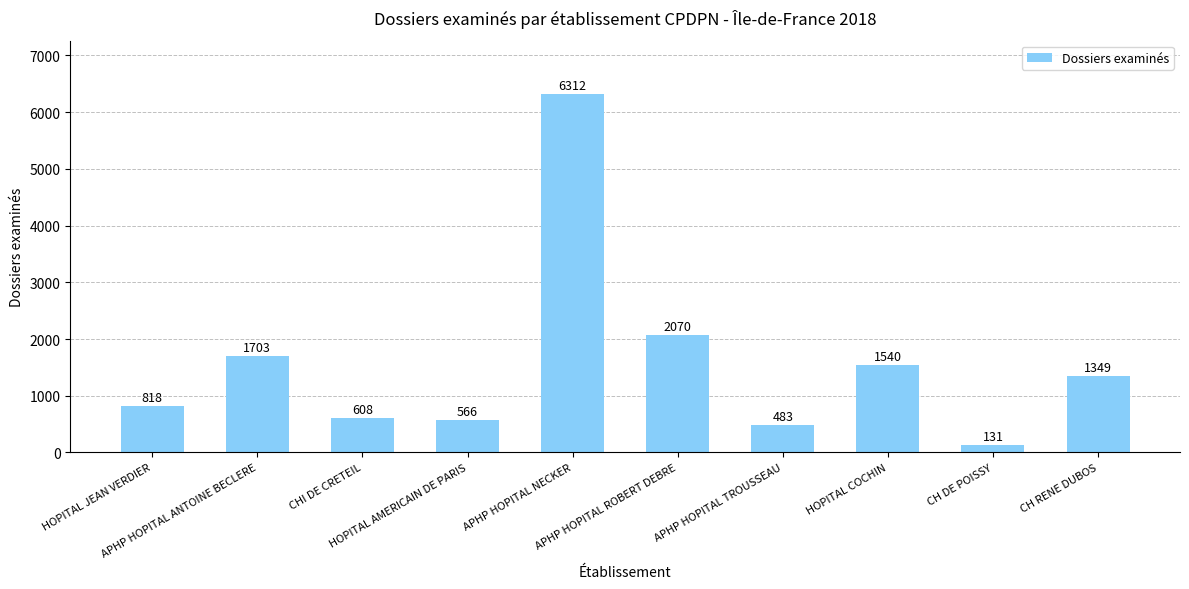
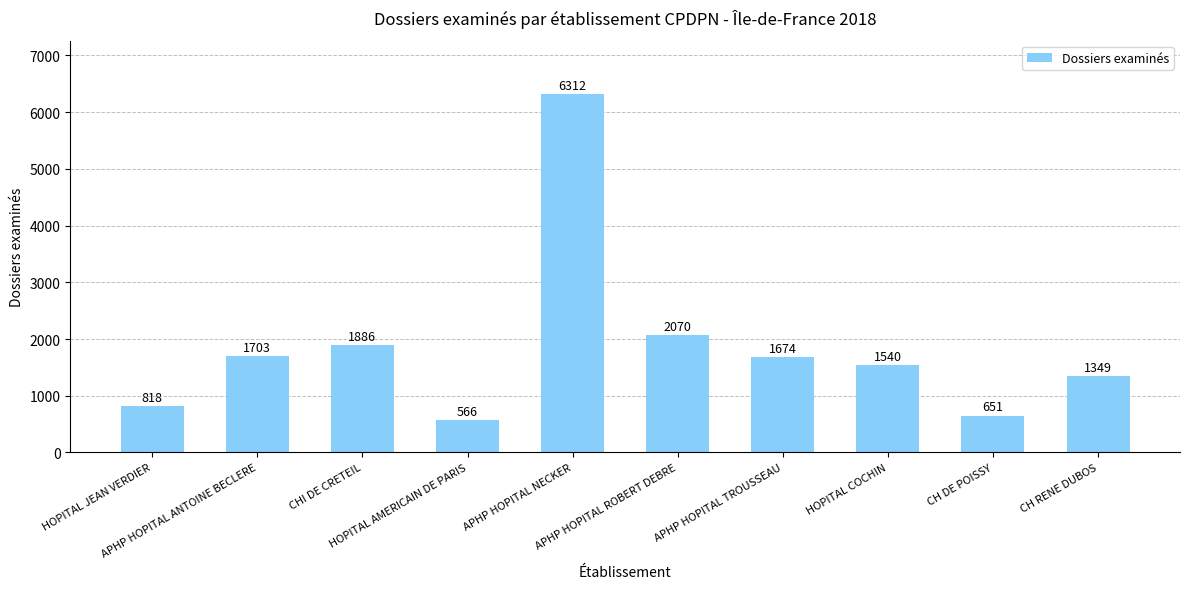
  {
    "HOPITAL JEAN VERDIER": 818,
    "APHP HOPITAL ANTOINE BECLERE": 1703,
-   "CHI DE CRETEIL": 608,
+   "CHI DE CRETEIL": 1886,
    "HOPITAL AMERICAIN DE PARIS": 566,
    "APHP HOPITAL NECKER": 6312,
    "APHP HOPITAL ROBERT DEBRE": 2070,
-   "APHP HOPITAL TROUSSEAU": 483,
+   "APHP HOPITAL TROUSSEAU": 1674,
    "HOPITAL COCHIN": 1540,
-   "CH DE POISSY": 131,
+   "CH DE POISSY": 651,
    "CH RENE DUBOS": 1349
  }
